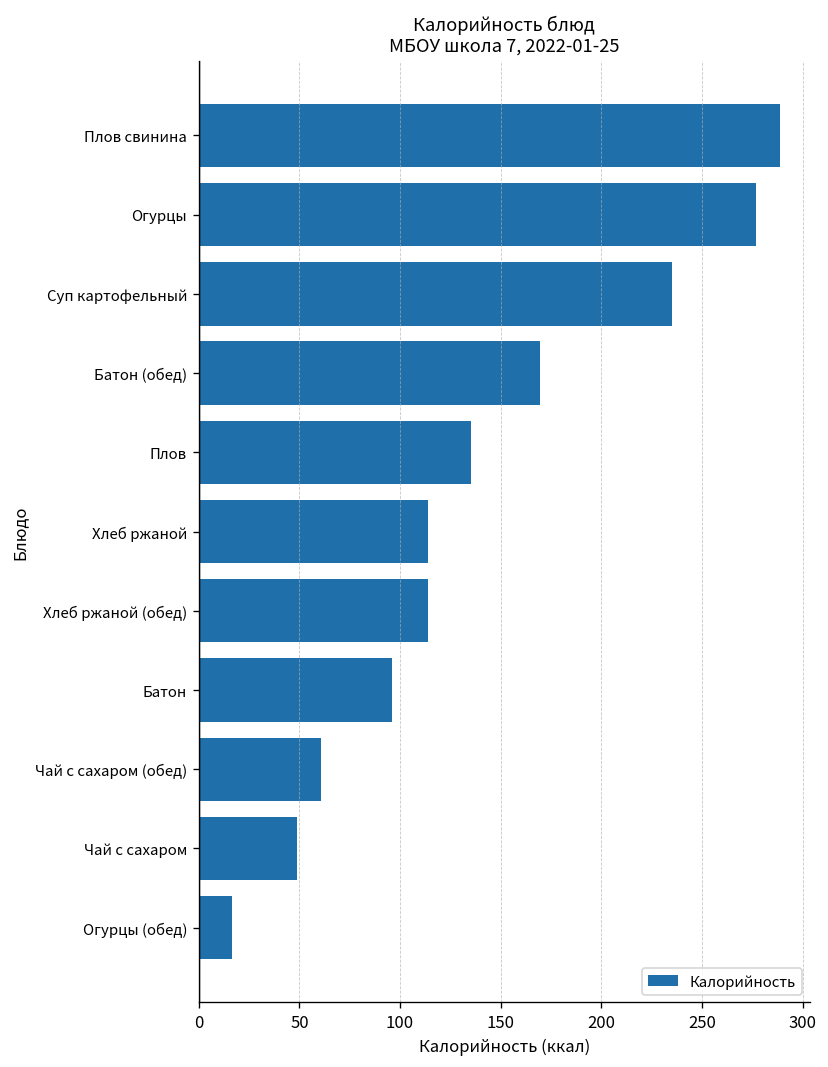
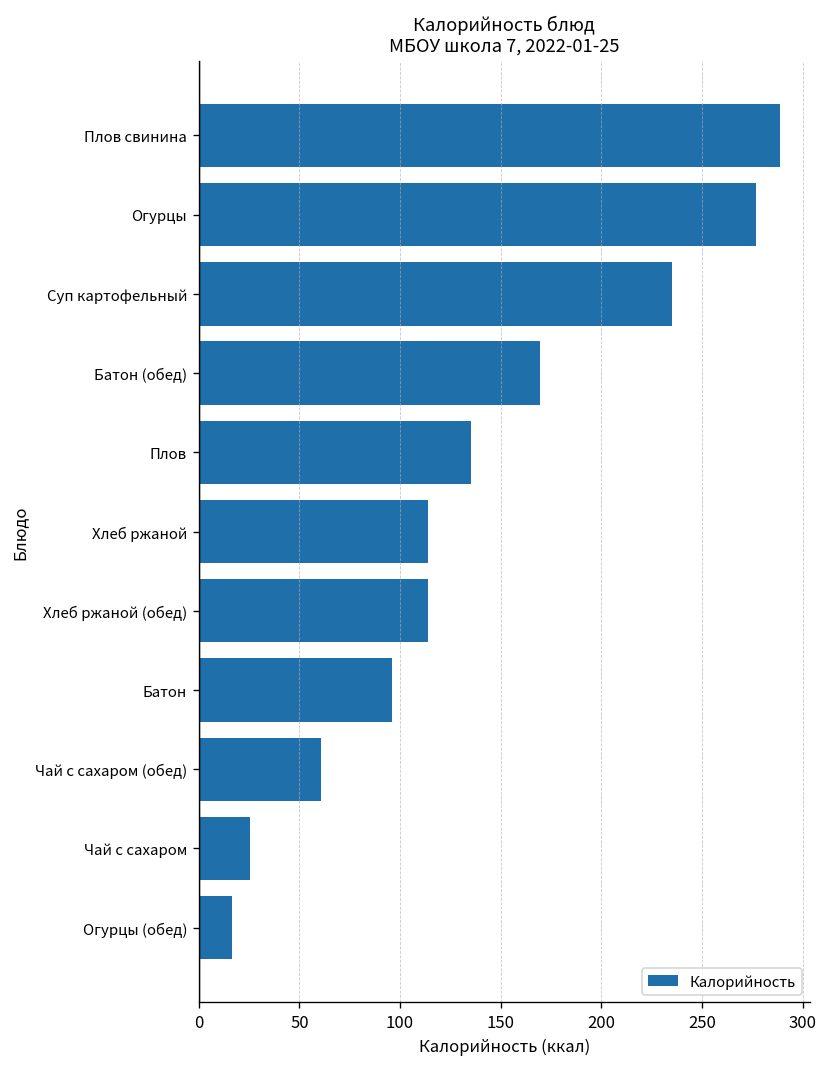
  {
    "Плов свинина": 289,
    "Огурцы": 277,
    "Суп картофельный": 235,
    "Батон (обед)": 170,
    "Плов": 135,
    "Хлеб ржаной": 114,
    "Хлеб ржаной (обед)": 114,
    "Батон": 96,
    "Чай с сахаром (обед)": 61,
-   "Чай с сахаром": 49,
+   "Чай с сахаром": 26,
    "Огурцы (обед)": 17
  }
